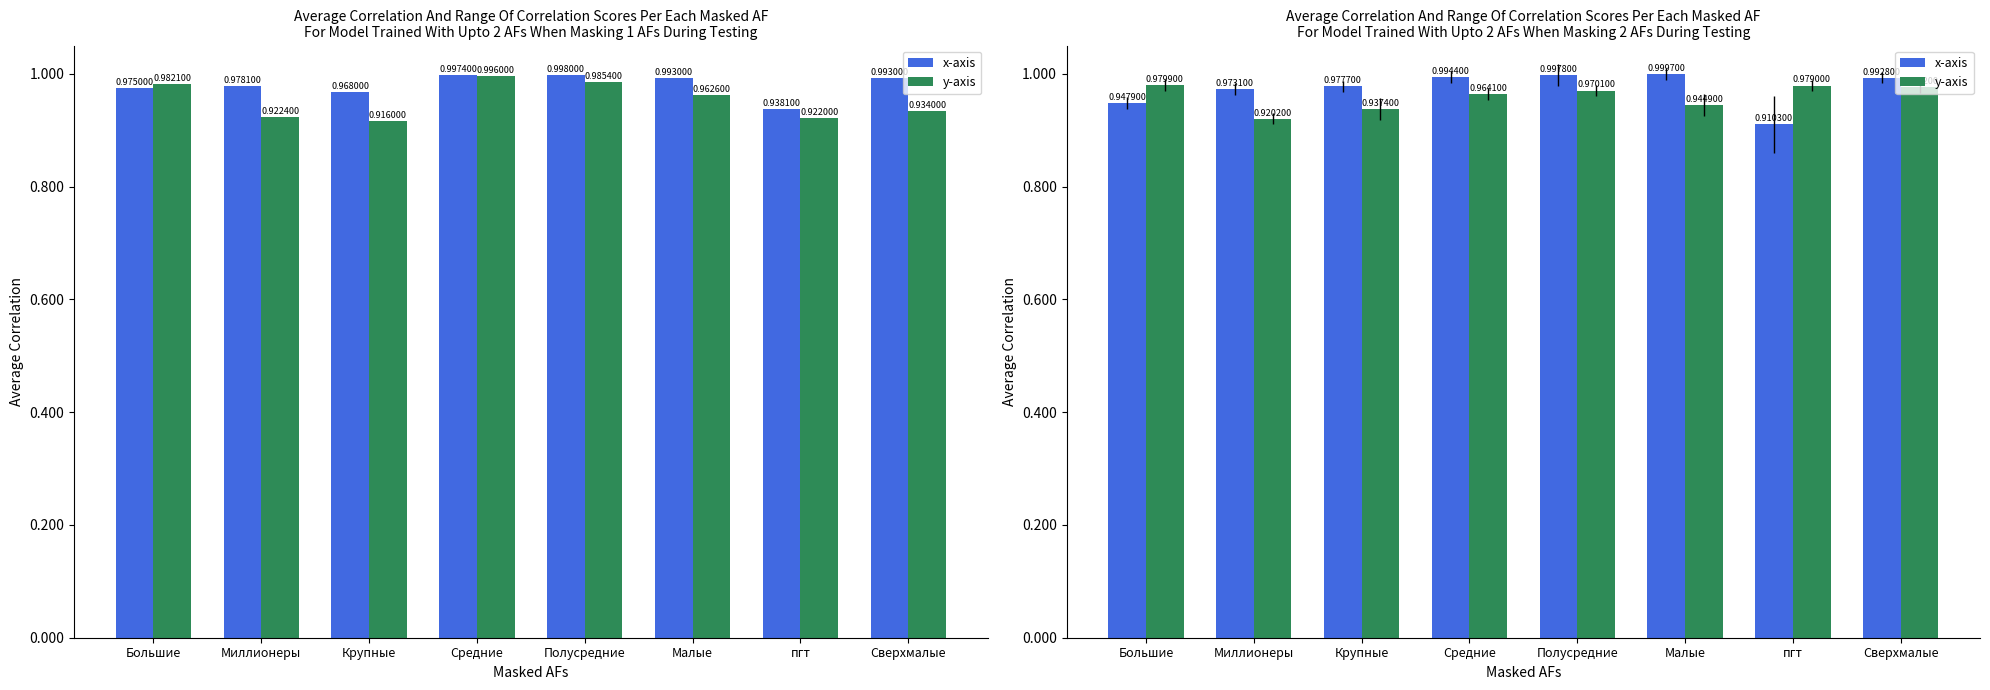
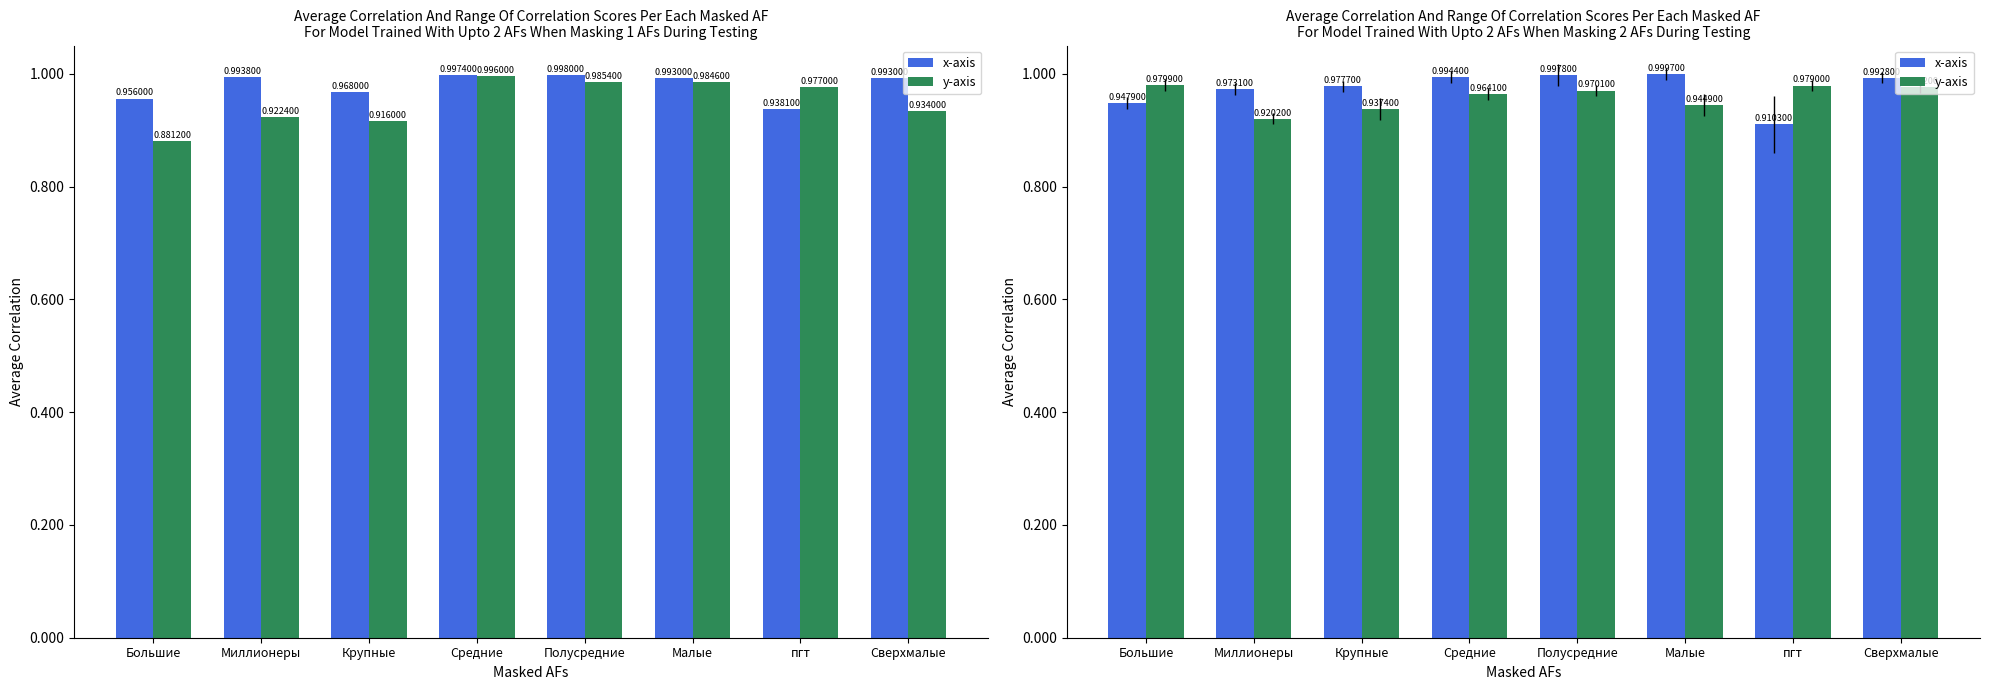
  {
    "Average Correlation And Range Of Correlation Scores Per Each Masked AF For Model Trained With Upto 2 AFs When Masking 1 AFs During Testing": {
      "x-axis": {
-       "Большие": 0.975000,
-       "Миллионеры": 0.978100,
+       "Большие": 0.956000,
+       "Миллионеры": 0.993800,
        "Крупные": 0.968000,
        "Средние": 0.997400,
        "Полусредние": 0.998000,
        "Малые": 0.993000,
        "пгт": 0.938100
      },
      "y-axis": {
-       "Большие": 0.982100,
+       "Большие": 0.881200,
        "Миллионеры": 0.922400,
        "Крупные": 0.916000,
        "Средние": 0.996000,
        "Полусредние": 0.985400,
-       "Малые": 0.962600,
-       "пгт": 0.922000,
+       "Малые": 0.984600,
+       "пгт": 0.977000,
        "Сверхмалые": 0.934000
      }
    },
    "Average Correlation And Range Of Correlation Scores Per Each Masked AF For Model Trained With Upto 2 AFs When Masking 2 AFs During Testing": {
      "x-axis": {
        "Большие": 0.947900,
        "Миллионеры": 0.973100,
        "Крупные": 0.977700,
        "Средние": 0.994400,
        "Полусредние": 0.997800,
        "Малые": 0.999700,
        "пгт": 0.910300
      },
      "y-axis": {
        "Большие": 0.979900,
        "Миллионеры": 0.920200,
        "Крупные": 0.937400,
        "Средние": 0.964100,
        "Полусредние": 0.970100,
        "Малые": 0.944900,
        "пгт": 0.979000
      }
    }
  }
